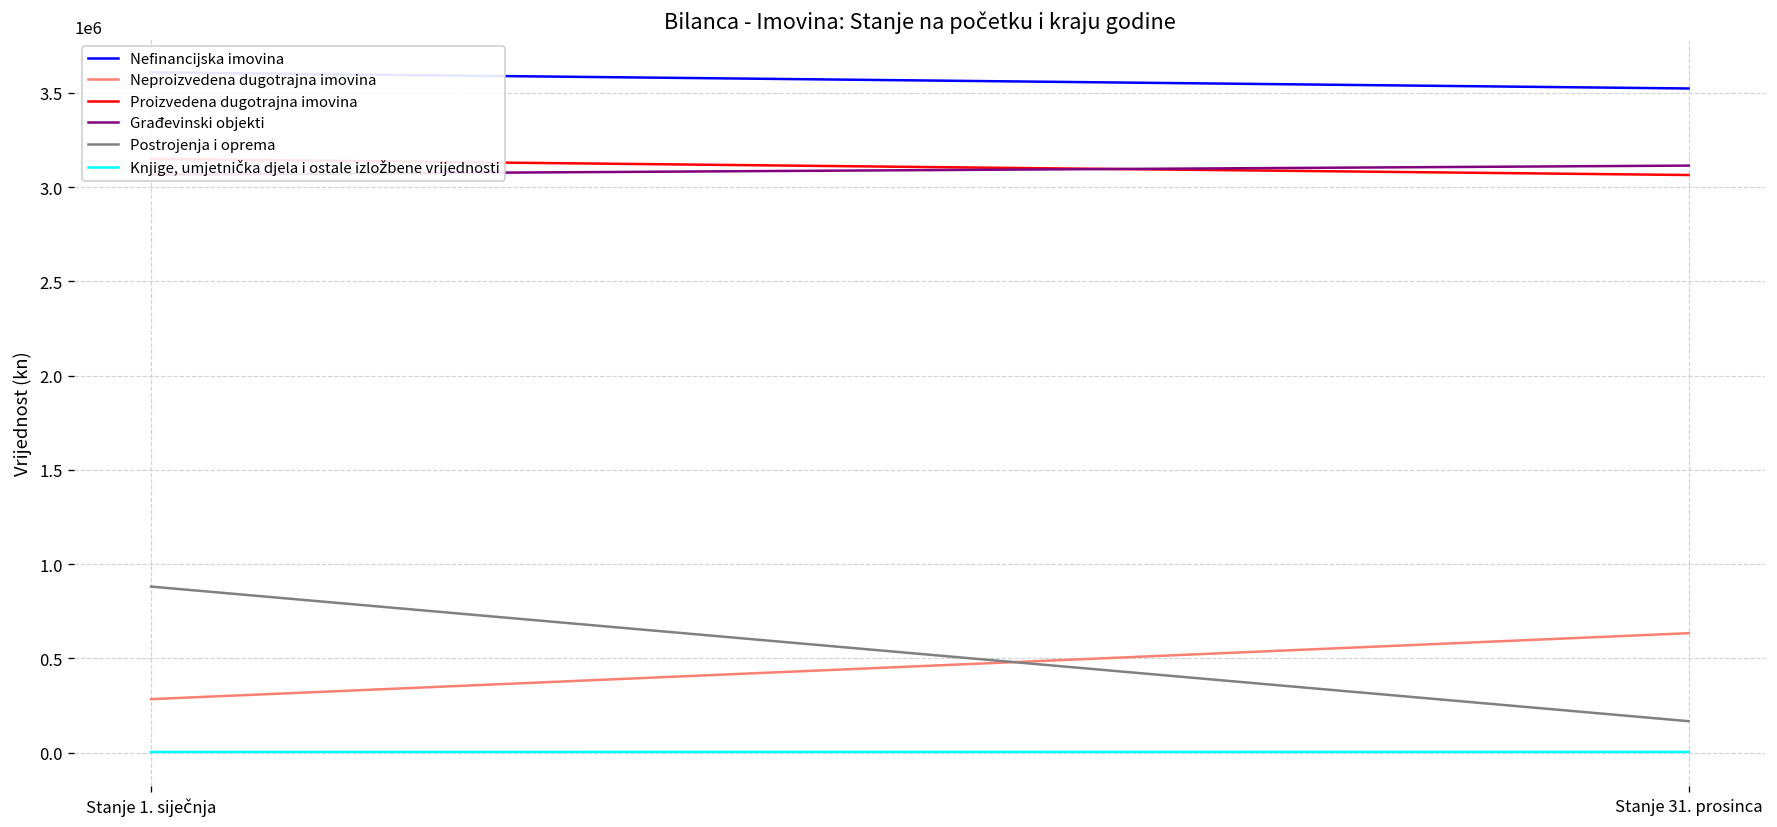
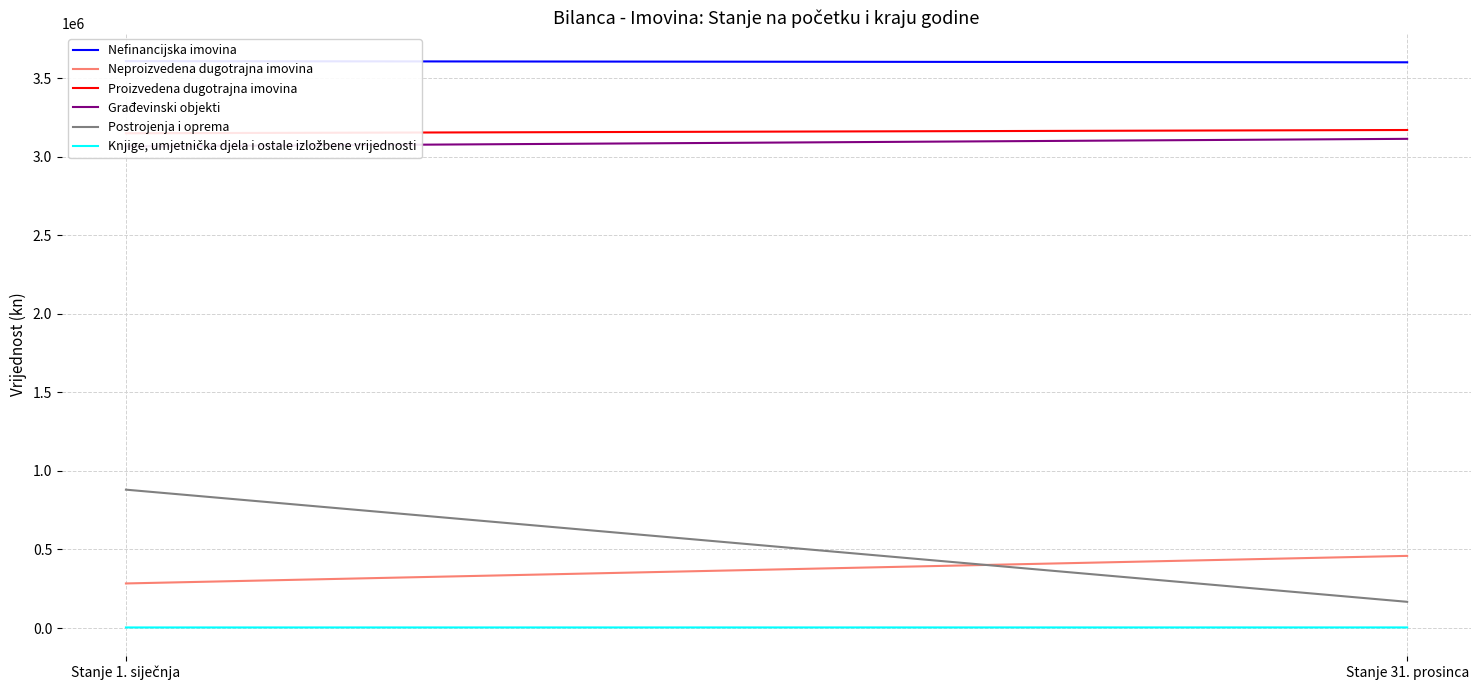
  {
    "Nefinancijska imovina": {
-     "Stanje 31. prosinca": 3520000
+     "Stanje 31. prosinca": 3600000
    },
    "Neproizvedena dugotrajna imovina": {
      "Stanje 1. siječnja": 280000,
-     "Stanje 31. prosinca": 630000
+     "Stanje 31. prosinca": 460000
    },
    "Proizvedena dugotrajna imovina": {
-     "Stanje 31. prosinca": 3060000
+     "Stanje 31. prosinca": 3170000
    },
    "Građevinski objekti": {
      "Stanje 31. prosinca": 3110000
    },
    "Postrojenja i oprema": {
      "Stanje 1. siječnja": 880000,
      "Stanje 31. prosinca": 170000
    },
    "Knjige, umjetnička djela i ostale izložbene vrijednosti": {
      "Stanje 1. siječnja": 0,
      "Stanje 31. prosinca": 0
    }
  }
